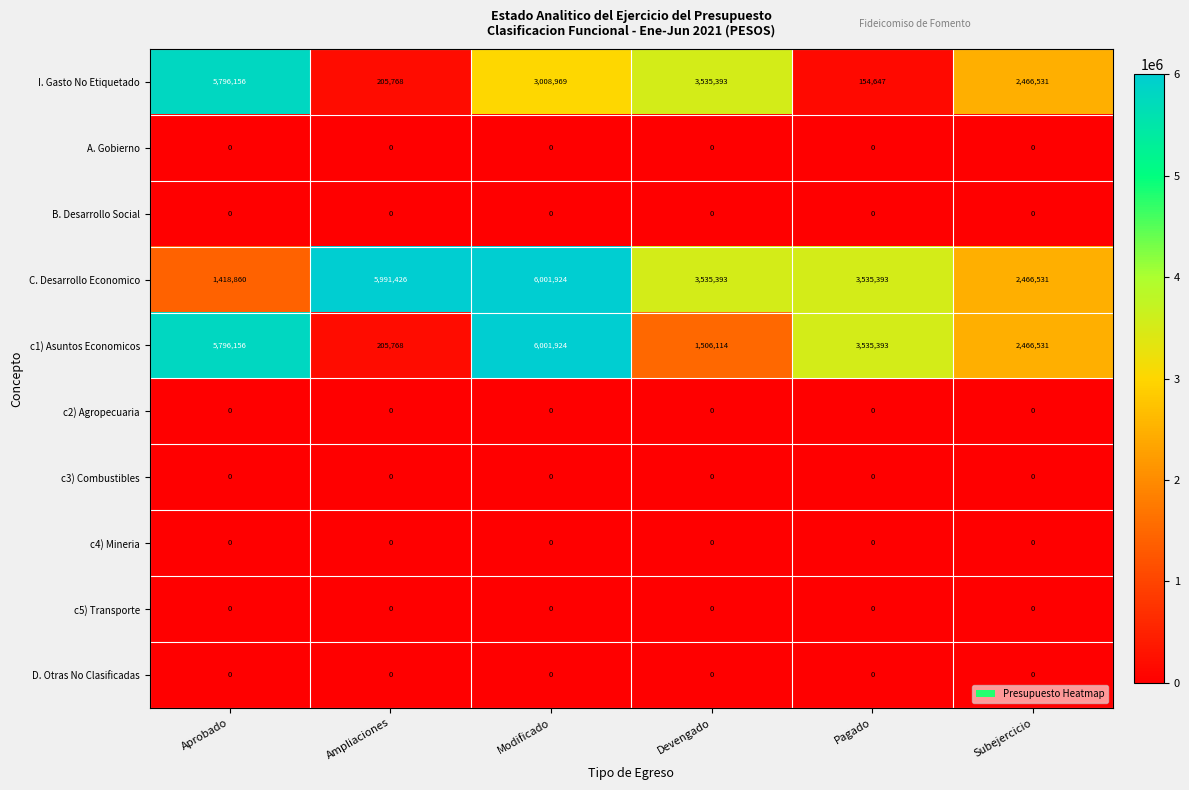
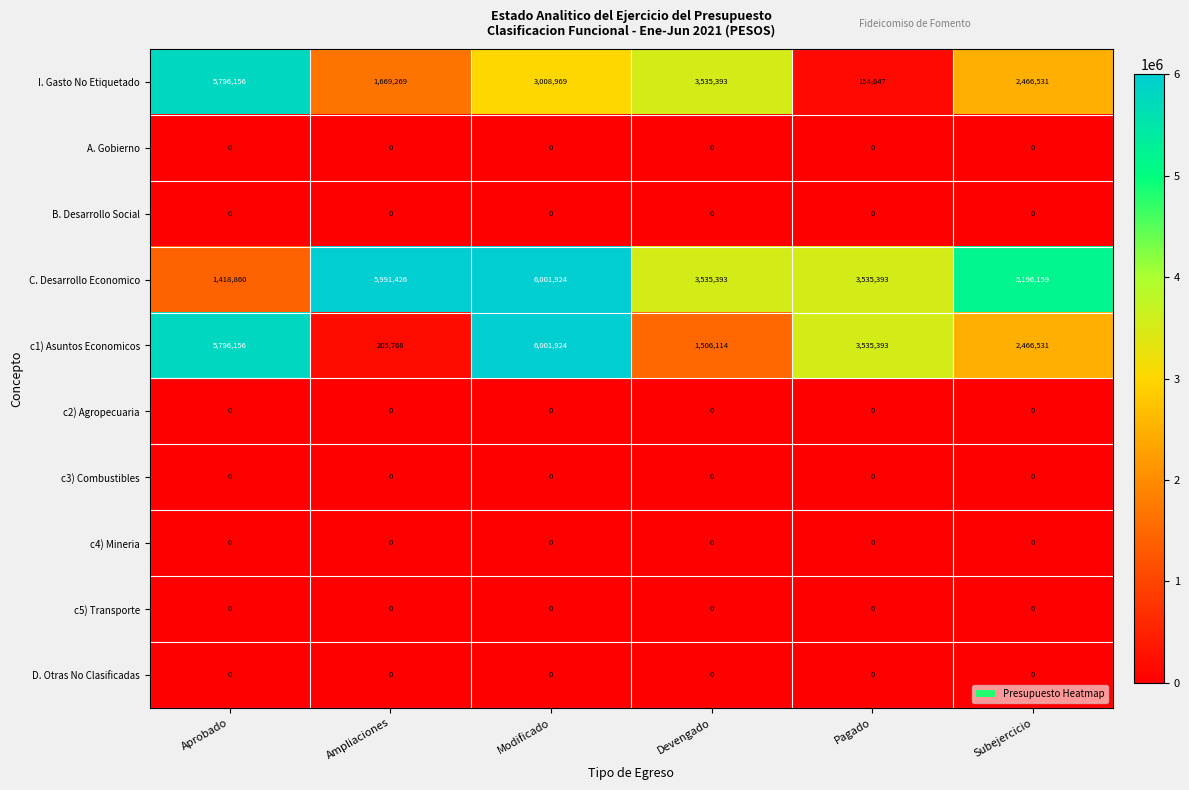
  {
    "I. Gasto No Etiquetado": {
      "Aprobado": "5,796,156",
-     "Ampliaciones": "205,768",
+     "Ampliaciones": "1,669,269",
      "Modificado": "3,008,969",
      "Devengado": "3,535,393",
      "Pagado": "154,647",
      "Subejercicio": "2,466,531"
    },
    "A. Gobierno": {
      "Aprobado": "0",
      "Ampliaciones": "0",
      "Modificado": "0",
      "Devengado": "0",
      "Pagado": "0",
      "Subejercicio": "0"
    },
    "B. Desarrollo Social": {
      "Aprobado": "0",
      "Ampliaciones": "0",
      "Modificado": "0",
      "Devengado": "0",
      "Pagado": "0",
      "Subejercicio": "0"
    },
    "C. Desarrollo Economico": {
      "Aprobado": "1,418,860",
      "Ampliaciones": "5,991,426",
      "Modificado": "6,001,924",
      "Devengado": "3,535,393",
      "Pagado": "3,535,393",
-     "Subejercicio": "2,466,531"
+     "Subejercicio": "5,196,159"
    },
    "c1) Asuntos Economicos": {
      "Aprobado": "5,796,156",
      "Ampliaciones": "205,768",
      "Modificado": "6,001,924",
      "Devengado": "1,506,114",
      "Pagado": "3,535,393",
      "Subejercicio": "2,466,531"
    },
    "c2) Agropecuaria": {
      "Aprobado": "0",
      "Ampliaciones": "0",
      "Modificado": "0",
      "Devengado": "0",
      "Pagado": "0",
      "Subejercicio": "0"
    },
    "c3) Combustibles": {
      "Aprobado": "0",
      "Ampliaciones": "0",
      "Modificado": "0",
      "Devengado": "0",
      "Pagado": "0",
      "Subejercicio": "0"
    },
    "c4) Mineria": {
      "Aprobado": "0",
      "Ampliaciones": "0",
      "Modificado": "0",
      "Devengado": "0",
      "Pagado": "0",
      "Subejercicio": "0"
    },
    "c5) Transporte": {
      "Aprobado": "0",
      "Ampliaciones": "0",
      "Modificado": "0",
      "Devengado": "0",
      "Pagado": "0",
      "Subejercicio": "0"
    },
    "D. Otras No Clasificadas": {
      "Aprobado": "0",
      "Ampliaciones": "0",
      "Modificado": "0",
      "Devengado": "0",
      "Pagado": "0",
      "Subejercicio": "0"
    }
  }
